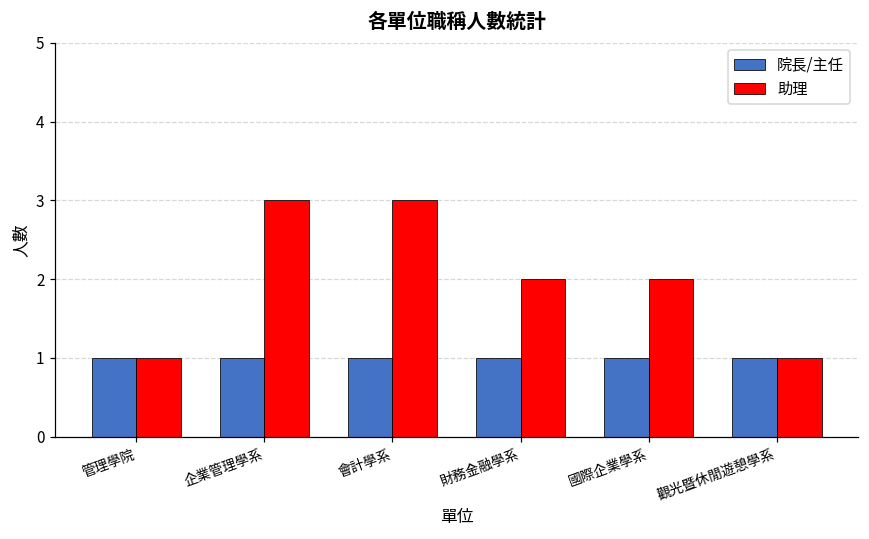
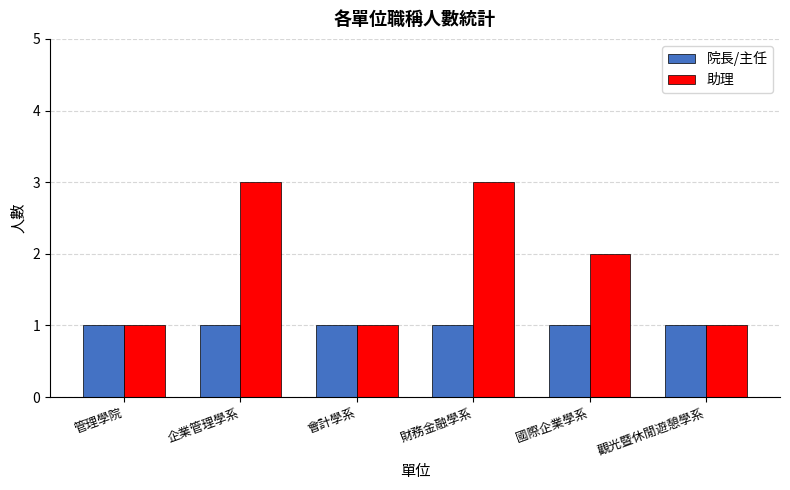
  {
    "院長/主任": {
      "管理學院": 1,
      "企業管理學系": 1,
      "會計學系": 1,
      "財務金融學系": 1,
      "國際企業學系": 1,
      "觀光暨休閒遊憩學系": 1
    },
    "助理": {
      "管理學院": 1,
      "企業管理學系": 3,
-     "會計學系": 3,
-     "財務金融學系": 2,
+     "會計學系": 1,
+     "財務金融學系": 3,
      "國際企業學系": 2,
      "觀光暨休閒遊憩學系": 1
    }
  }
